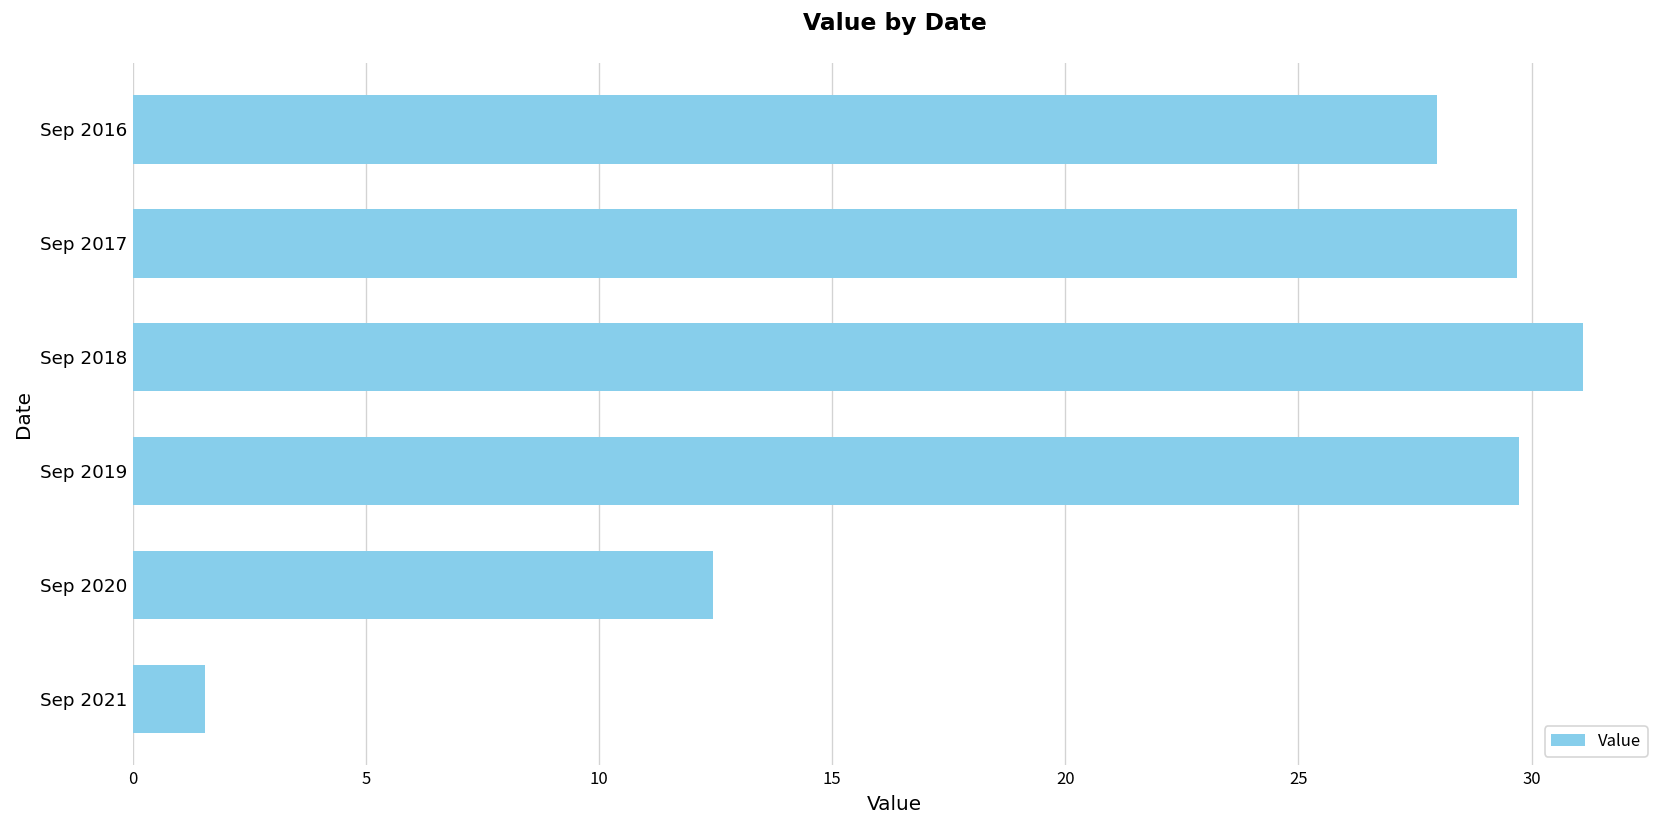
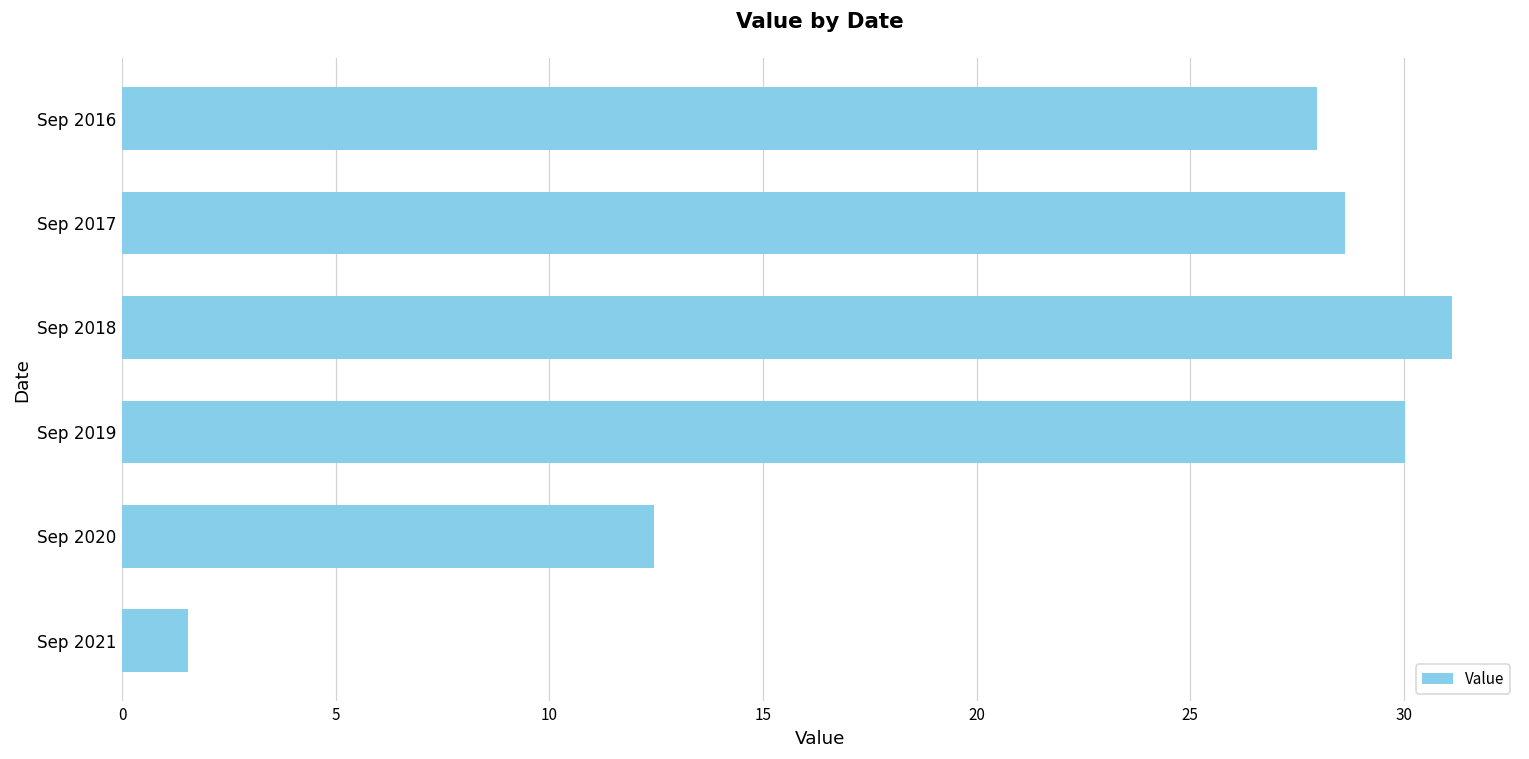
  {
    "Sep 2016": 28.0,
-   "Sep 2017": 29.7,
+   "Sep 2017": 28.6,
    "Sep 2018": 31.1,
-   "Sep 2019": 29.7,
+   "Sep 2019": 30.0,
    "Sep 2020": 12.5,
    "Sep 2021": 1.5
  }
